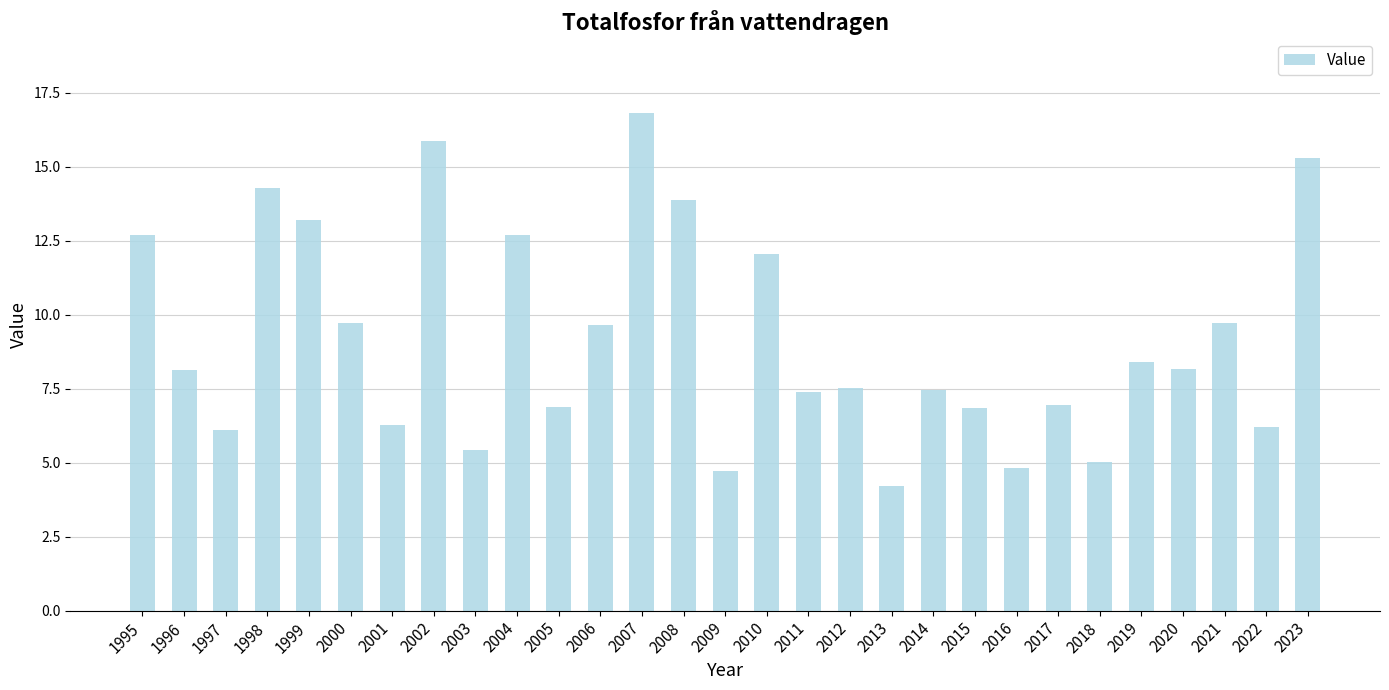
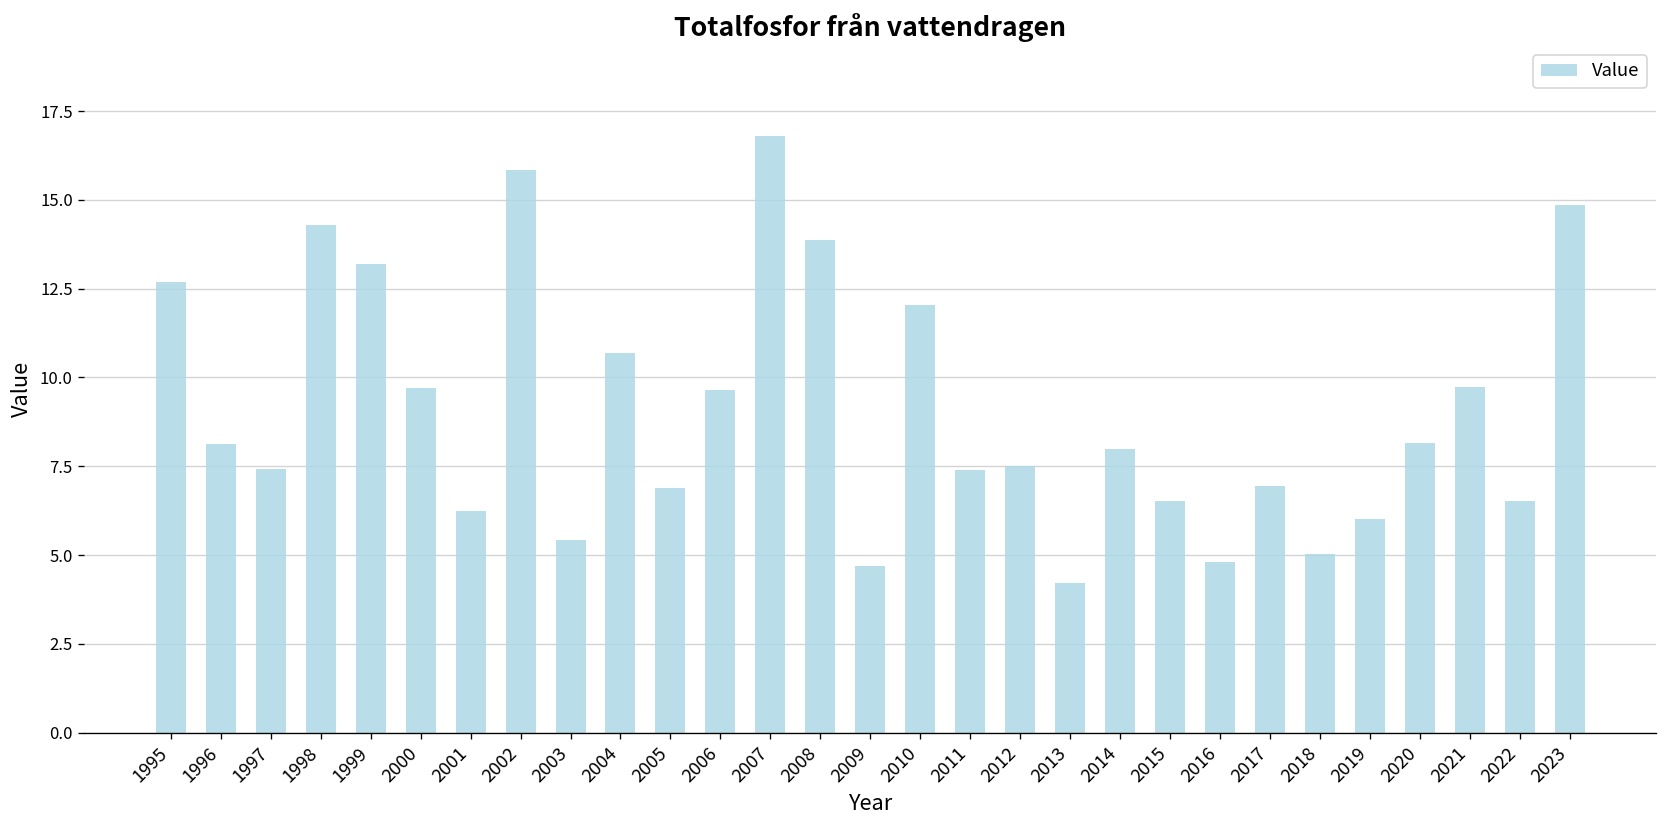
  {
    "1995": 12.7,
    "1996": 8.1,
-   "1997": 6.1,
+   "1997": 7.4,
    "1998": 14.3,
    "1999": 13.2,
    "2000": 9.7,
    "2001": 6.3,
    "2002": 15.8,
    "2003": 5.4,
-   "2004": 12.7,
+   "2004": 10.7,
    "2005": 6.9,
    "2006": 9.6,
    "2007": 16.8,
    "2008": 13.9,
    "2009": 4.7,
    "2010": 12.0,
    "2011": 7.4,
    "2012": 7.5,
    "2013": 4.2,
-   "2014": 7.5,
-   "2015": 6.8,
+   "2014": 8.0,
+   "2015": 6.5,
    "2016": 4.8,
    "2017": 6.9,
    "2018": 5.0,
-   "2019": 8.4,
+   "2019": 6.0,
    "2020": 8.1,
    "2021": 9.7,
-   "2022": 6.2,
-   "2023": 15.3
+   "2022": 6.5,
+   "2023": 14.9
  }
